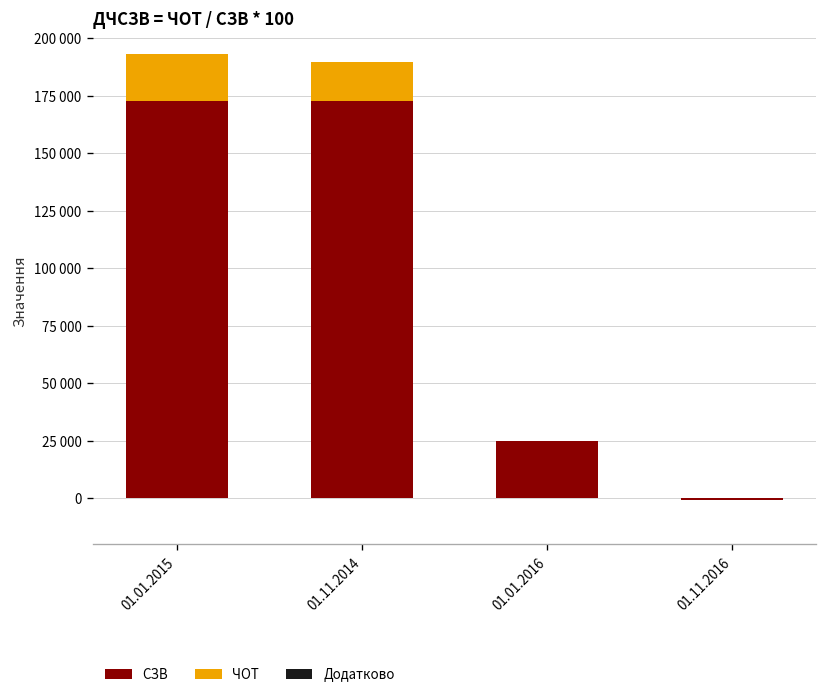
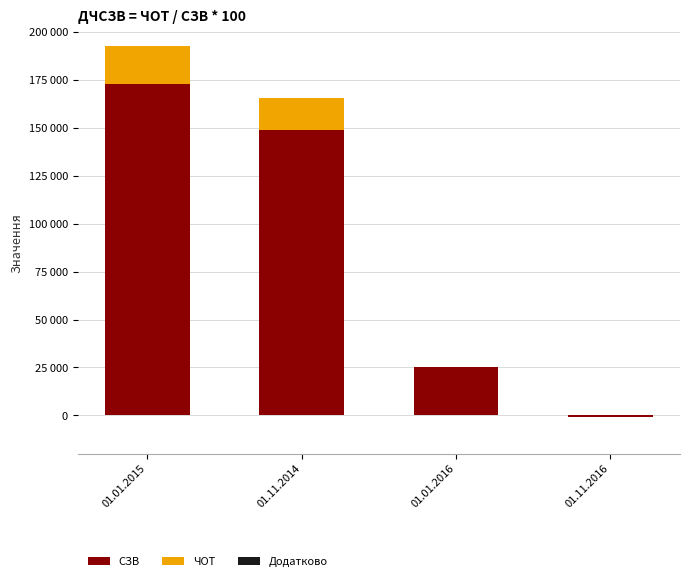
  {
    "СЗВ": {
      "01.01.2015": 173000,
-     "01.11.2014": 173000,
+     "01.11.2014": 149000,
      "01.01.2016": 25000
    },
    "Додатково": {
      "01.01.2016": 0,
      "01.11.2016": 0
    }
  }
